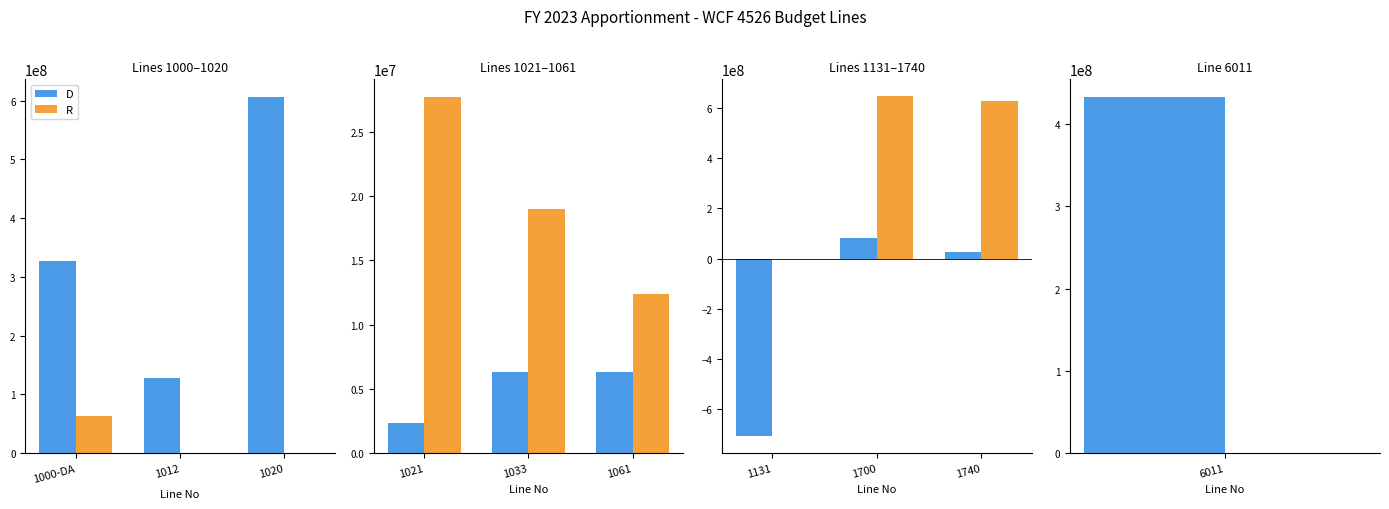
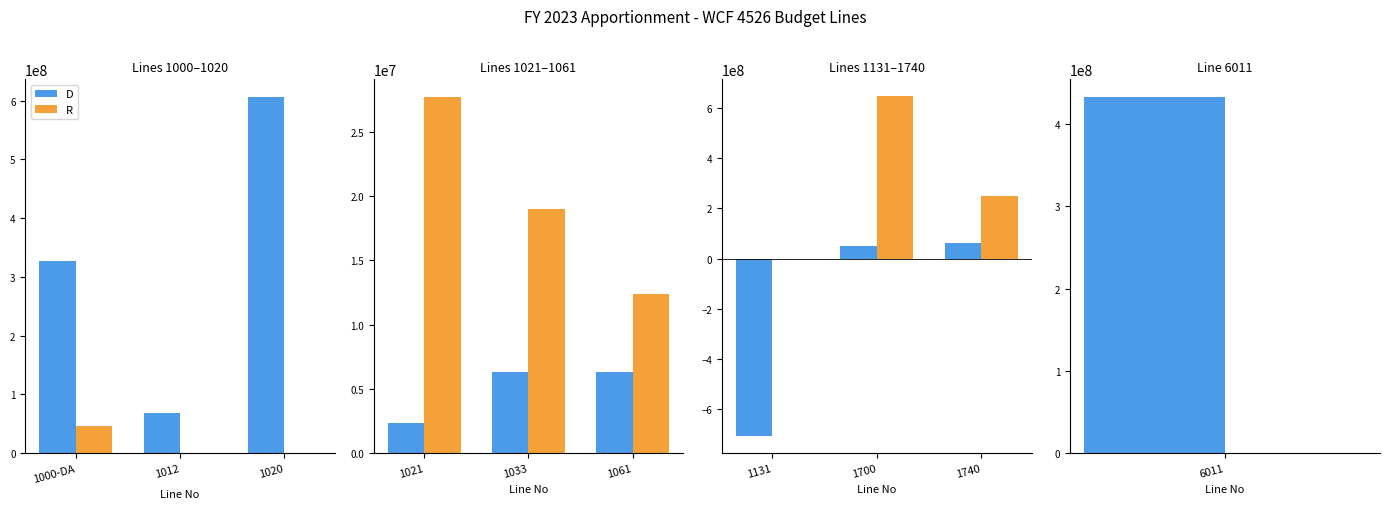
  {
    "Lines 1000–1020": {
      "D": {
        "1000-DA": 330000000,
-       "1012": 130000000,
+       "1012": 70000000,
        "1020": 610000000
      },
      "R": {
-       "1000-DA": 60000000,
+       "1000-DA": 50000000,
        "1012": 0,
        "1020": 0
      }
    },
    "Lines 1021–1061": {
      "D": {
        "1021": 2400000,
        "1033": 6300000,
        "1061": 6300000
      },
      "R": {
        "1021": 27700000,
        "1033": 19000000,
        "1061": 12400000
      }
    },
    "Lines 1131–1740": {
      "D": {
        "1131": -710000000,
-       "1700": 80000000,
-       "1740": 30000000
+       "1700": 50000000,
+       "1740": 60000000
      },
      "R": {
        "1131": 0,
        "1700": 650000000,
-       "1740": 630000000
+       "1740": 250000000
      }
    }
  }
